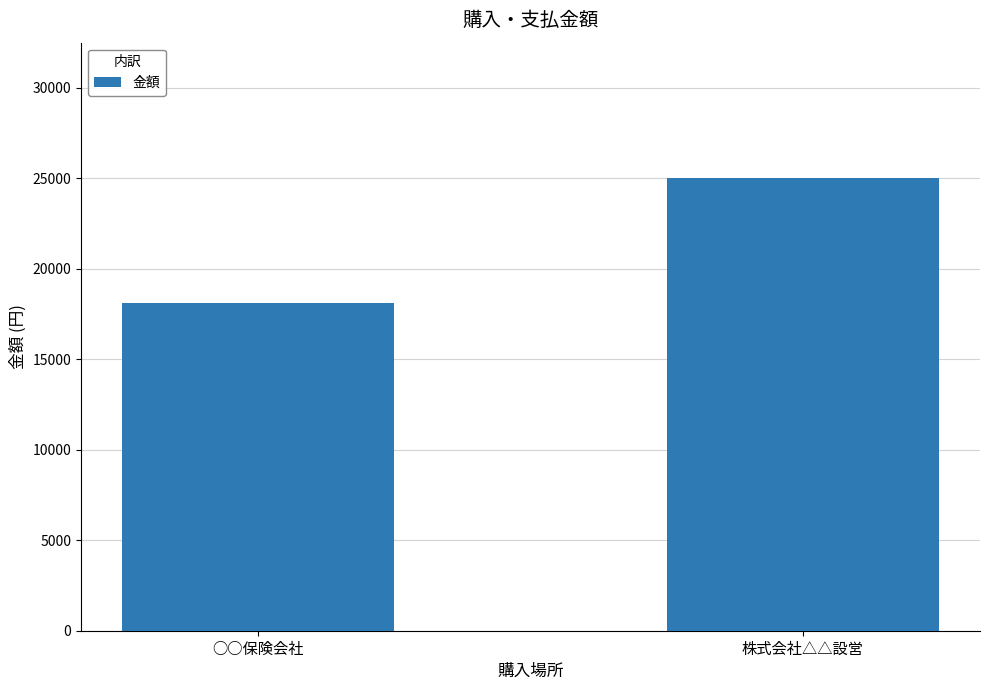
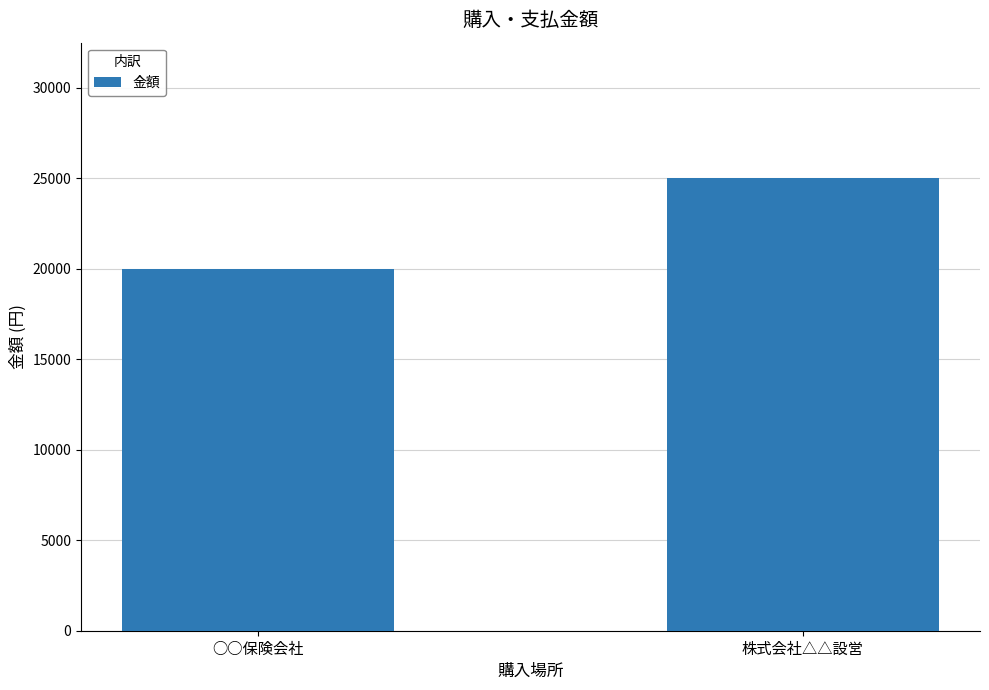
  {
-   "○○保険会社": 18100,
+   "○○保険会社": 20000,
    "株式会社△△設営": 25000
  }
